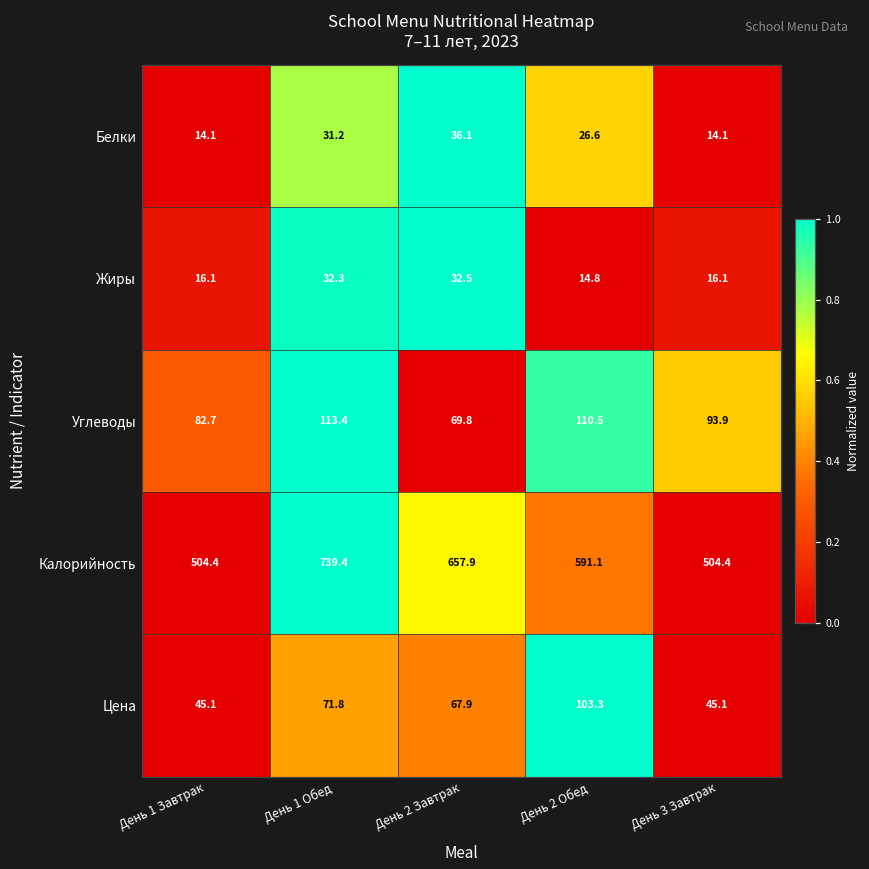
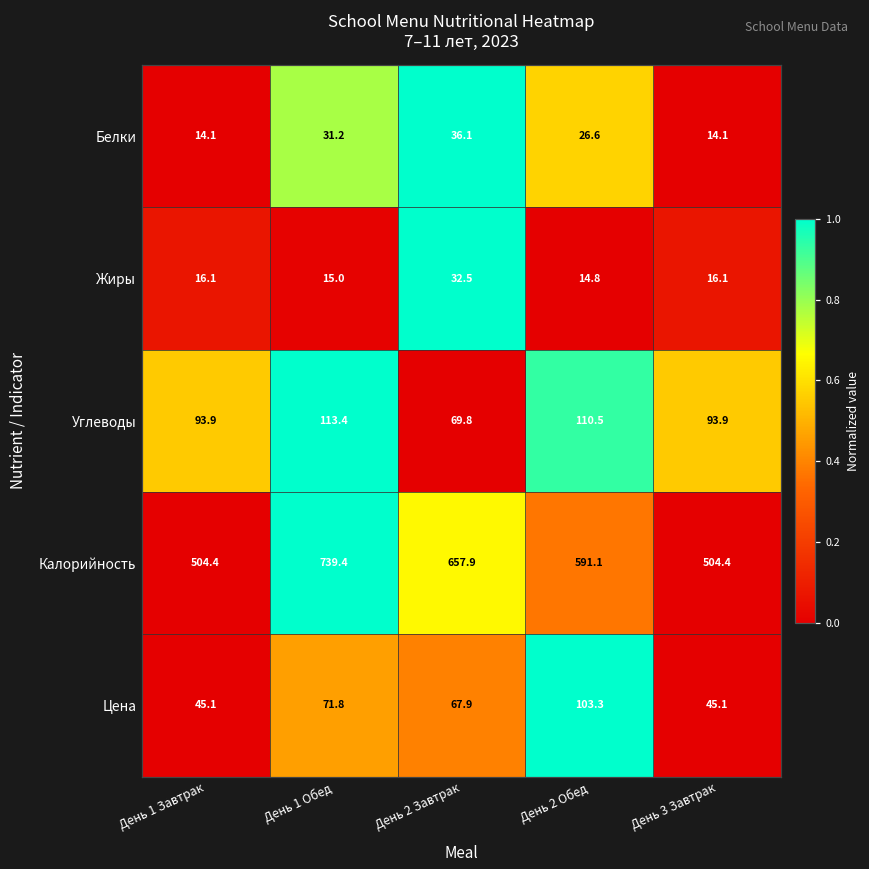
  {
    "Белки": {
      "День 1 Завтрак": 14.1,
      "День 1 Обед": 31.2,
      "День 2 Завтрак": 36.1,
      "День 2 Обед": 26.6,
      "День 3 Завтрак": 14.1
    },
    "Жиры": {
      "День 1 Завтрак": 16.1,
-     "День 1 Обед": 32.3,
+     "День 1 Обед": 15.0,
      "День 2 Завтрак": 32.5,
      "День 2 Обед": 14.8,
      "День 3 Завтрак": 16.1
    },
    "Углеводы": {
-     "День 1 Завтрак": 82.7,
+     "День 1 Завтрак": 93.9,
      "День 1 Обед": 113.4,
      "День 2 Завтрак": 69.8,
      "День 2 Обед": 110.5,
      "День 3 Завтрак": 93.9
    },
    "Калорийность": {
      "День 1 Завтрак": 504.4,
      "День 1 Обед": 739.4,
      "День 2 Завтрак": 657.9,
      "День 2 Обед": 591.1,
      "День 3 Завтрак": 504.4
    },
    "Цена": {
      "День 1 Завтрак": 45.1,
      "День 1 Обед": 71.8,
      "День 2 Завтрак": 67.9,
      "День 2 Обед": 103.3,
      "День 3 Завтрак": 45.1
    }
  }
